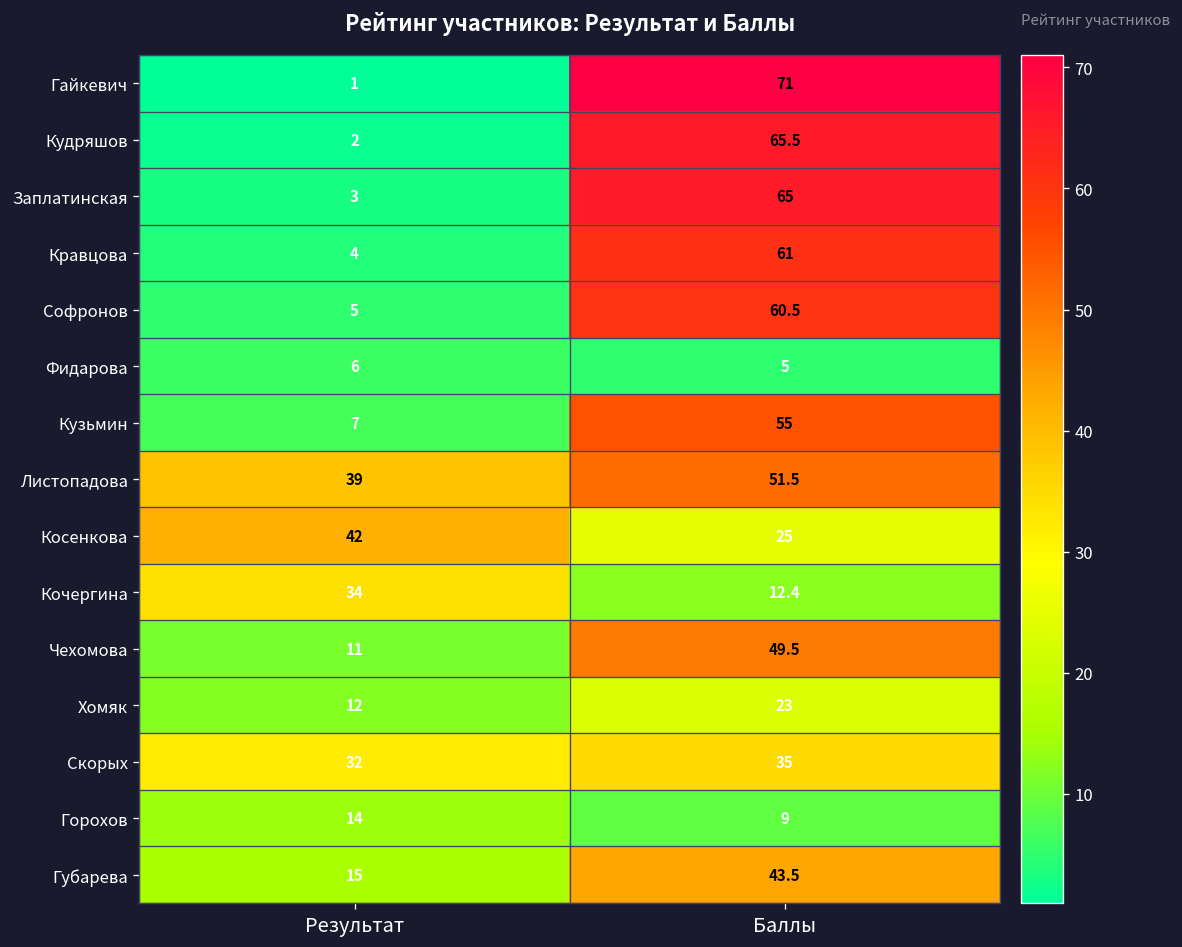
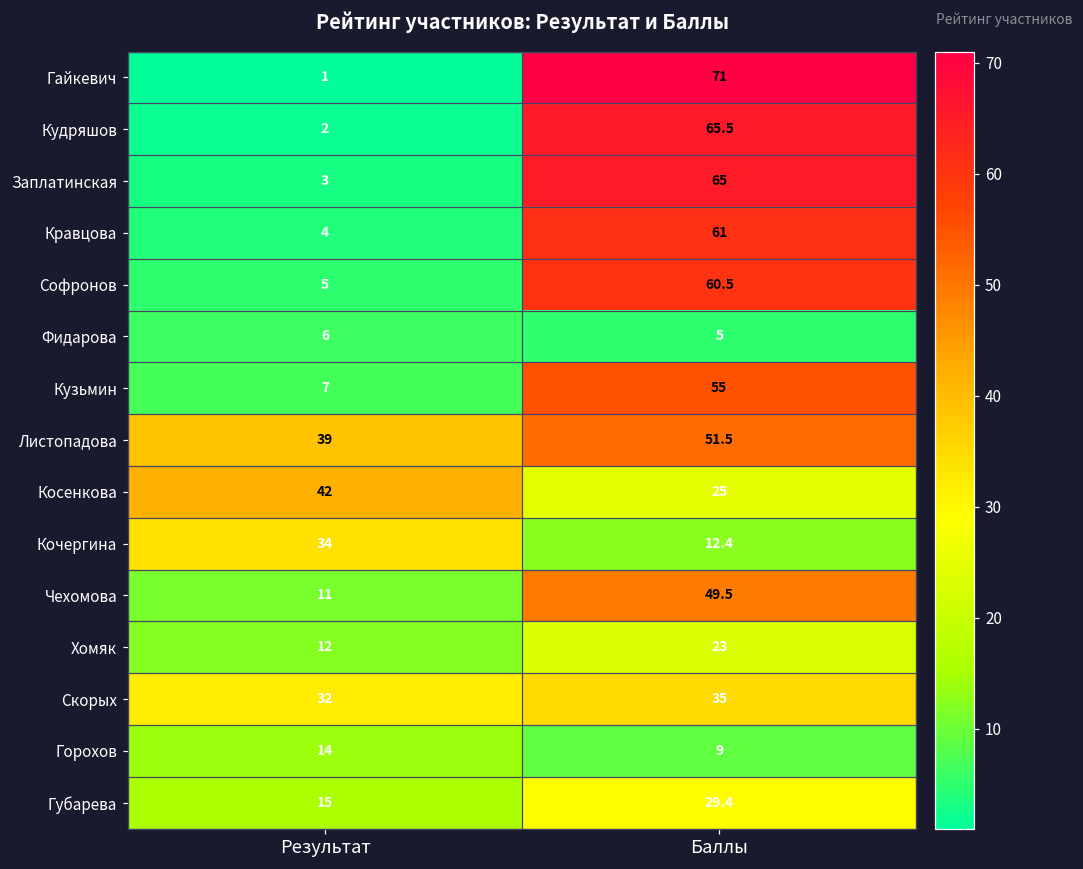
  {
    "Гайкевич": {
      "Результат": 1,
      "Баллы": 71
    },
    "Кудряшов": {
      "Результат": 2,
      "Баллы": 65.5
    },
    "Заплатинская": {
      "Результат": 3,
      "Баллы": 65
    },
    "Кравцова": {
      "Результат": 4,
      "Баллы": 61
    },
    "Софронов": {
      "Результат": 5,
      "Баллы": 60.5
    },
    "Фидарова": {
      "Результат": 6,
      "Баллы": 5
    },
    "Кузьмин": {
      "Результат": 7,
      "Баллы": 55
    },
    "Листопадова": {
      "Результат": 39,
      "Баллы": 51.5
    },
    "Косенкова": {
      "Результат": 42,
      "Баллы": 25
    },
    "Кочергина": {
      "Результат": 34,
      "Баллы": 12.4
    },
    "Чехомова": {
      "Результат": 11,
      "Баллы": 49.5
    },
    "Хомяк": {
      "Результат": 12,
      "Баллы": 23
    },
    "Скорых": {
      "Результат": 32,
      "Баллы": 35
    },
    "Горохов": {
      "Результат": 14,
      "Баллы": 9
    },
    "Губарева": {
      "Результат": 15,
-     "Баллы": 43.5
+     "Баллы": 29.4
    }
  }
